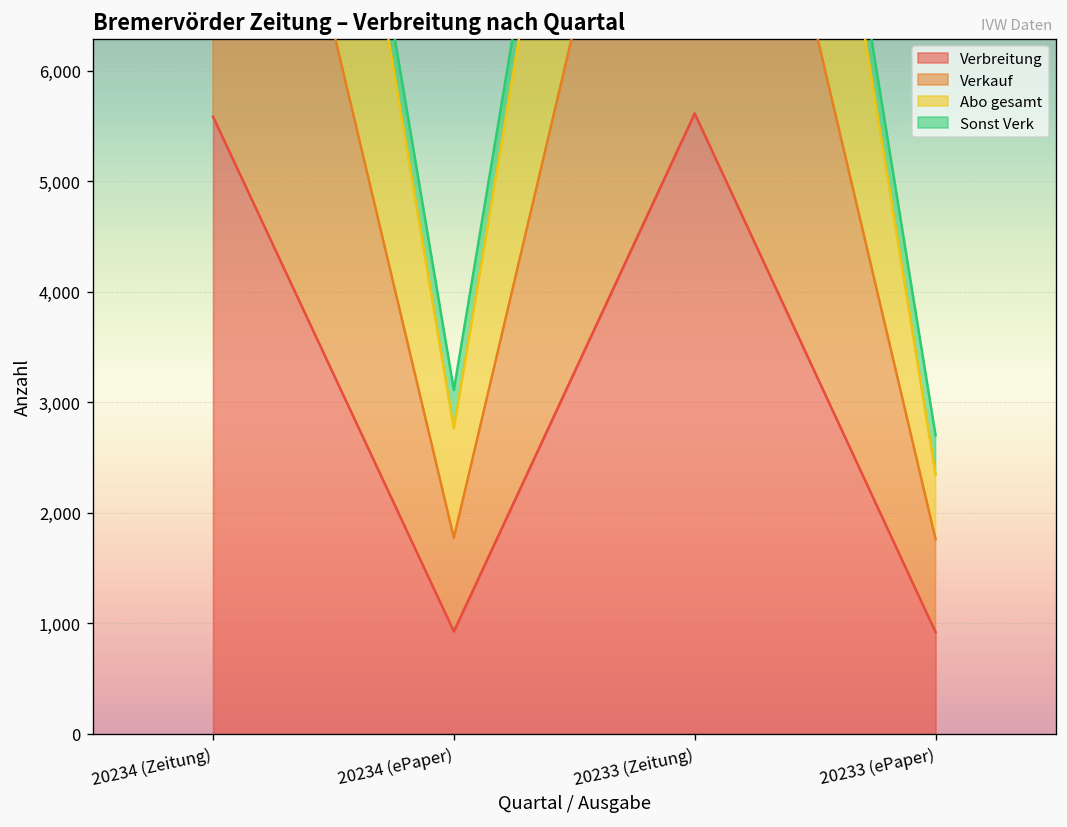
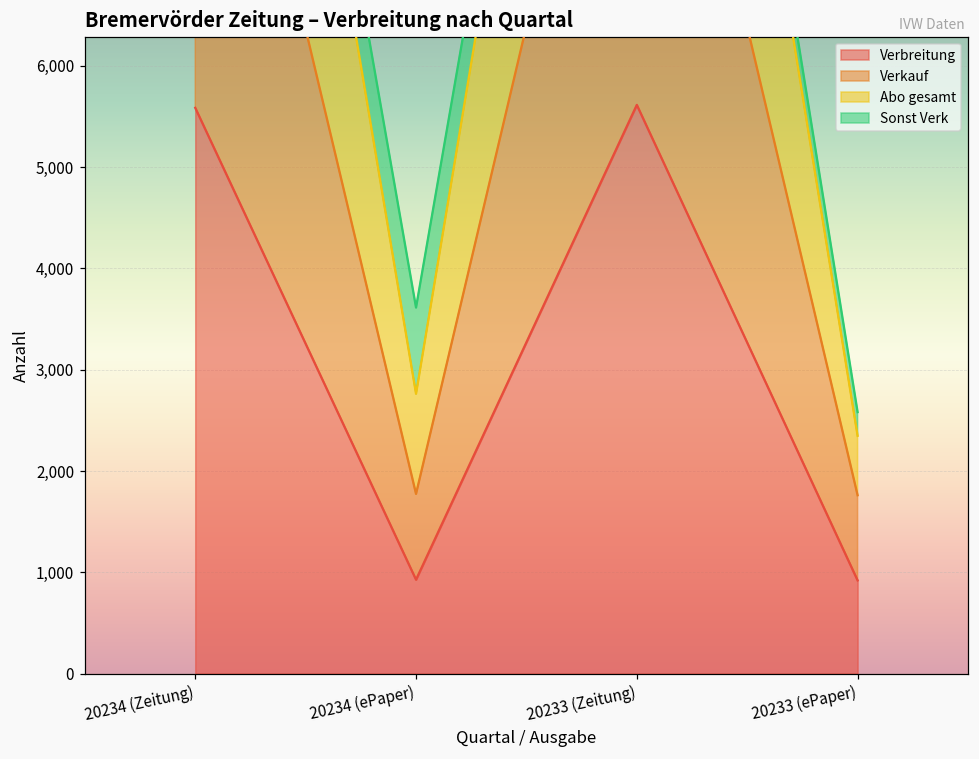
  {
    "Abo gesamt": {
      "20234 (ePaper)": "1,000",
      "20233 (ePaper)": "600"
    },
    "Sonst Verk": {
-     "20234 (ePaper)": "300",
-     "20233 (ePaper)": "400"
+     "20234 (ePaper)": "900",
+     "20233 (ePaper)": "200"
    }
  }
